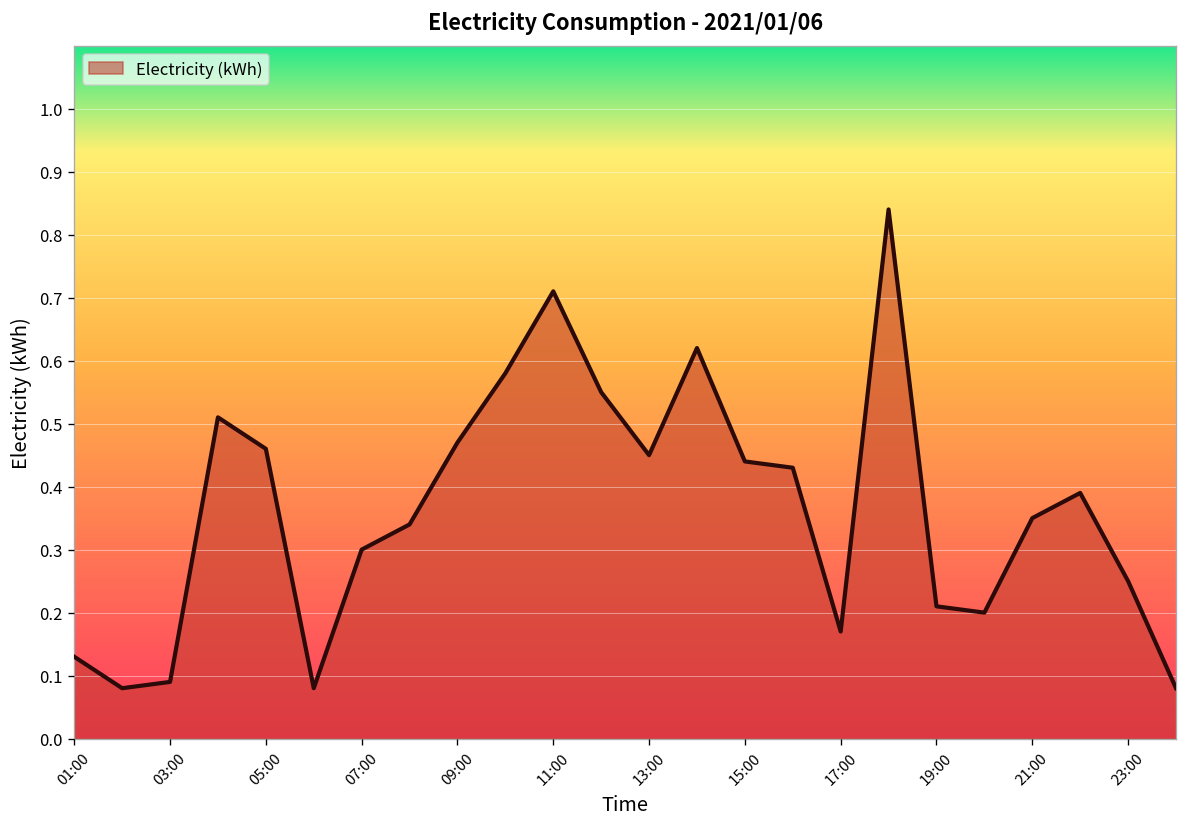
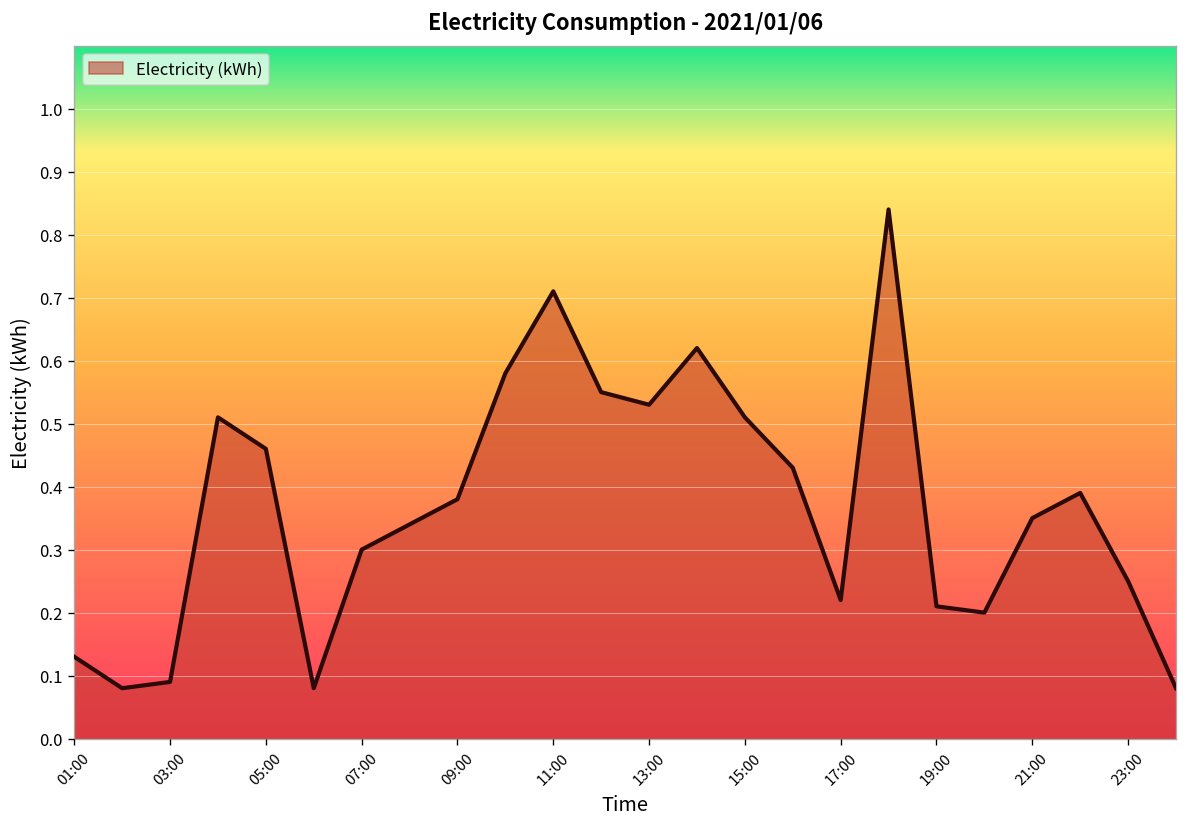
  {
    "01:00": 0.13,
    "03:00": 0.09,
    "05:00": 0.46,
    "07:00": 0.30,
-   "09:00": 0.47,
+   "09:00": 0.38,
    "11:00": 0.71,
-   "13:00": 0.45,
-   "15:00": 0.44,
-   "17:00": 0.17,
+   "13:00": 0.53,
+   "15:00": 0.51,
+   "17:00": 0.22,
    "19:00": 0.21,
    "21:00": 0.35,
    "23:00": 0.25
  }
